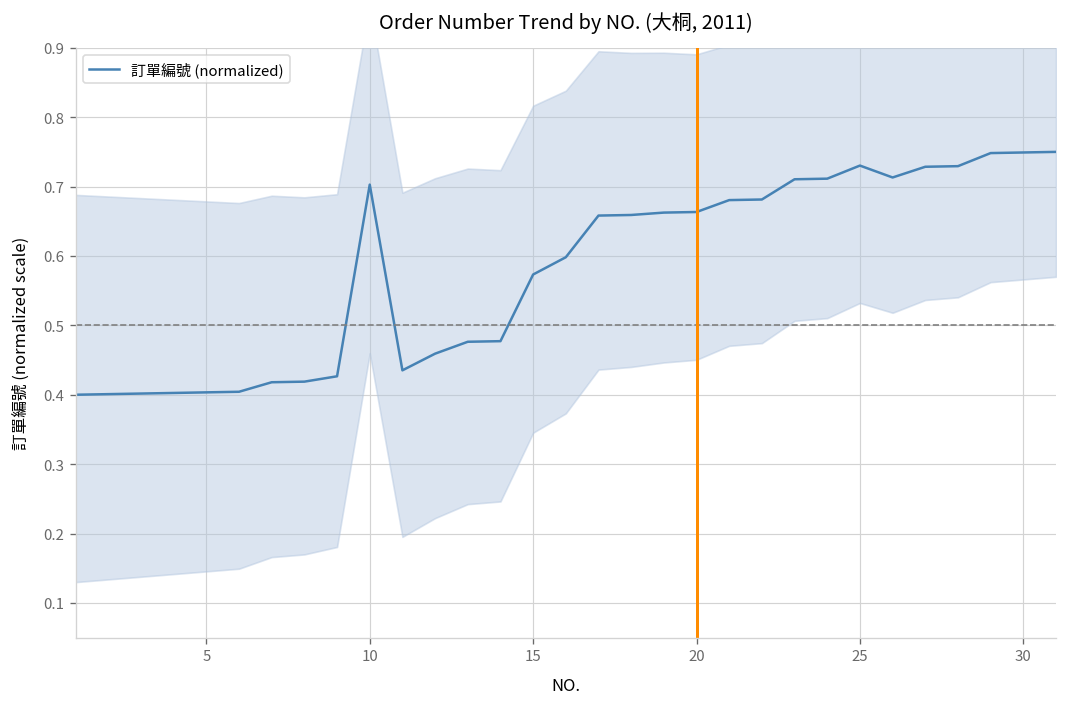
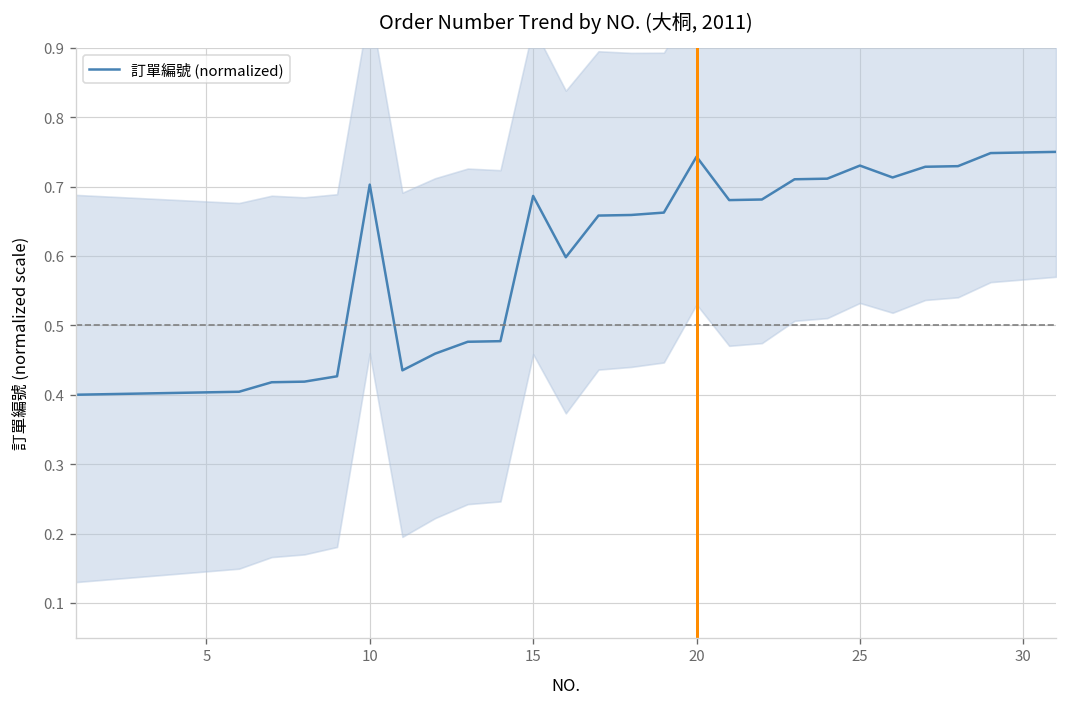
  {
    "訂單編號 (normalized)": {
      "5": 0.40,
      "10": 0.70,
-     "15": 0.57,
-     "20": 0.66,
+     "15": 0.69,
+     "20": 0.74,
      "25": 0.73,
      "30": 0.75
    }
  }
